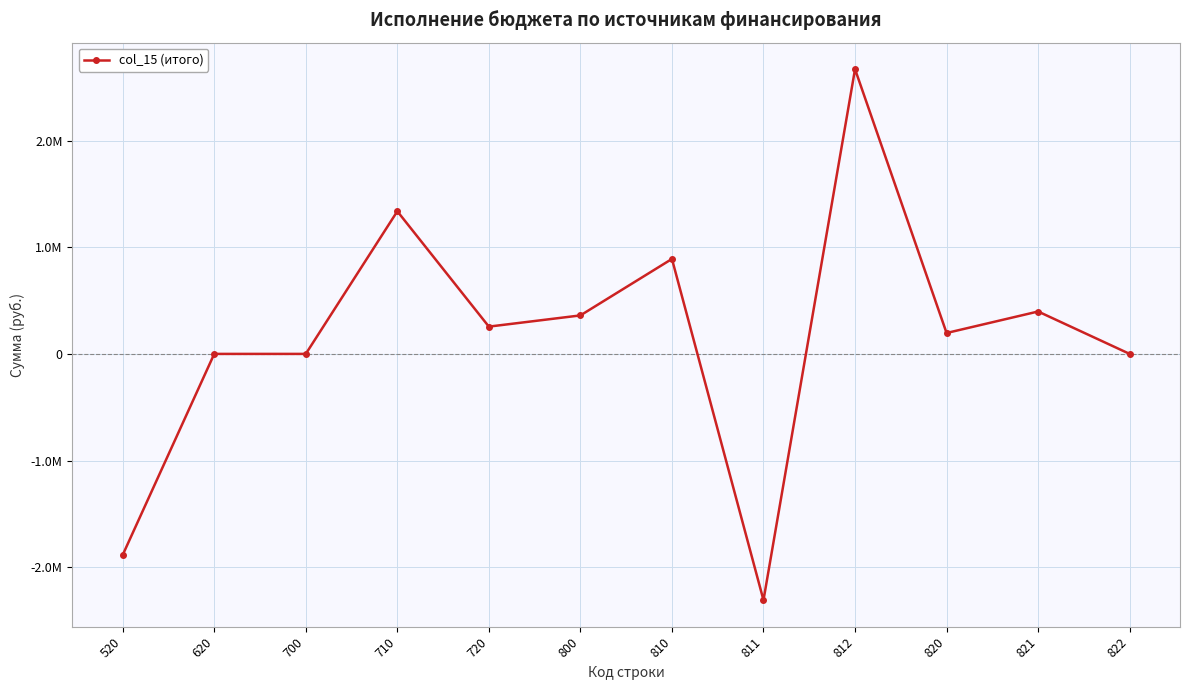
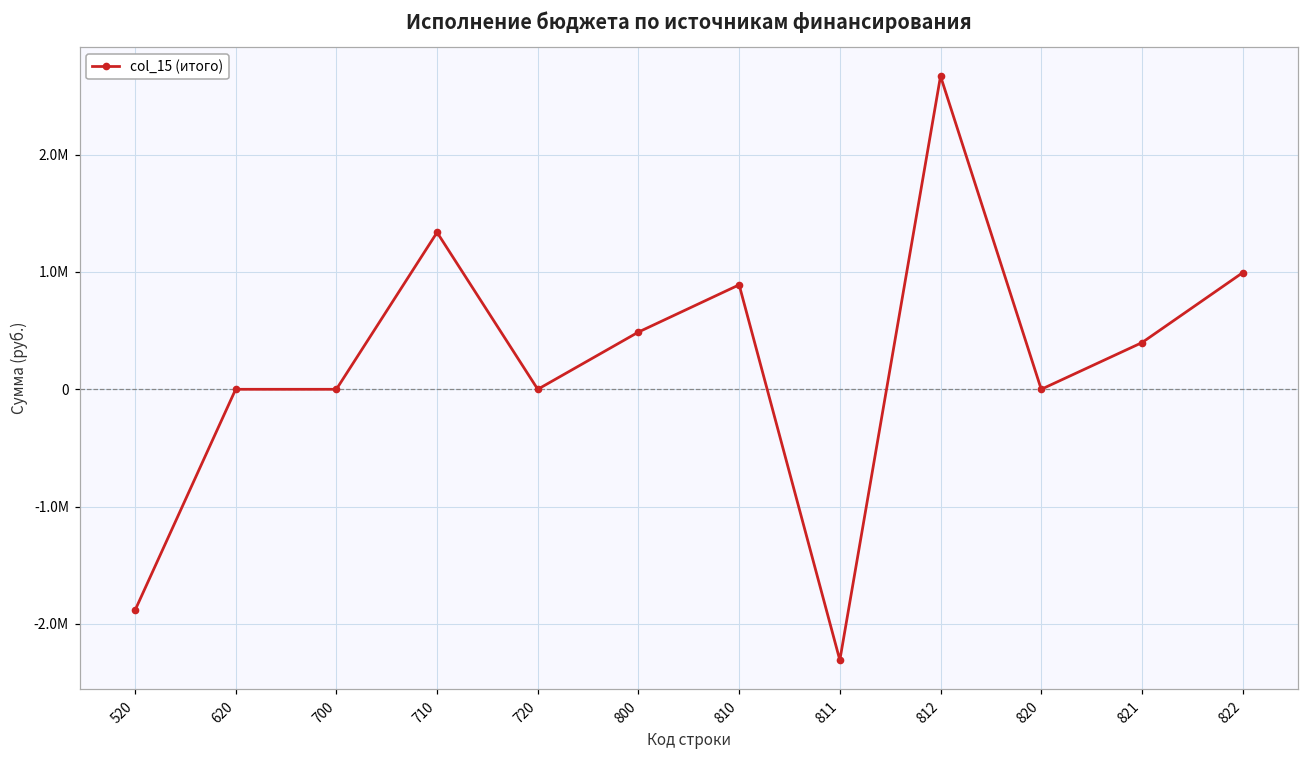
  {
    "520": -1880000,
    "620": 0,
    "700": 0,
    "710": 1340000,
-   "720": 260000,
-   "800": 360000,
+   "720": 0,
+   "800": 490000,
    "810": 890000,
    "811": -2310000,
    "812": 2670000,
-   "820": 200000,
+   "820": 0,
    "821": 400000,
-   "822": 0
+   "822": 990000
  }
